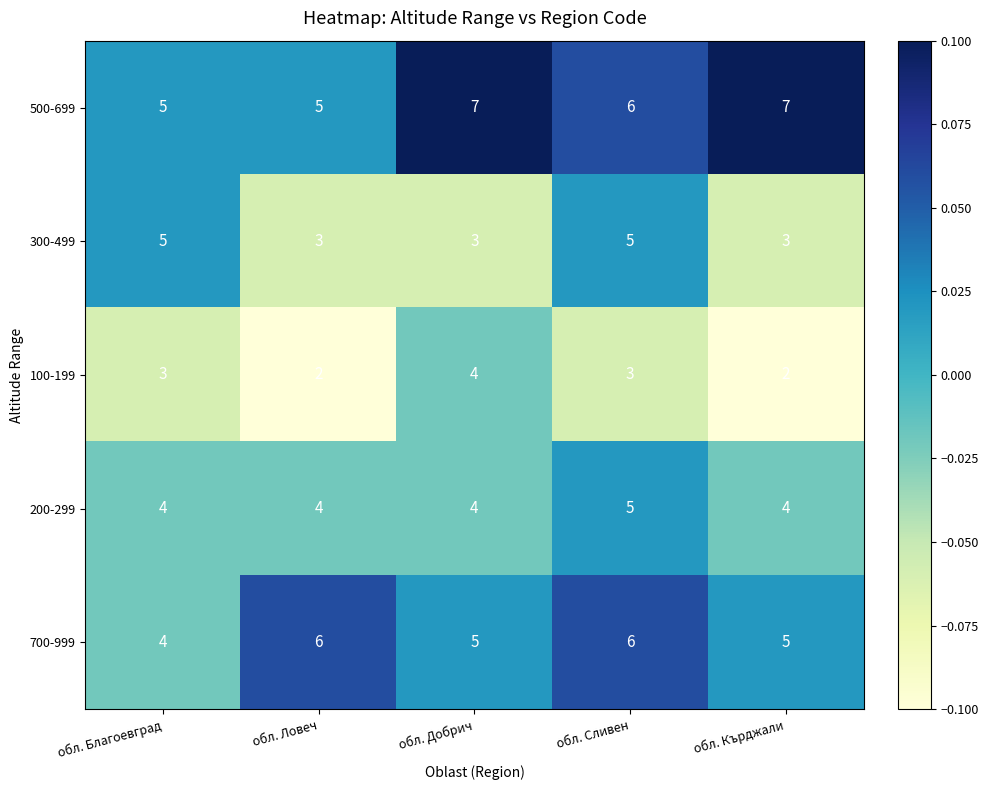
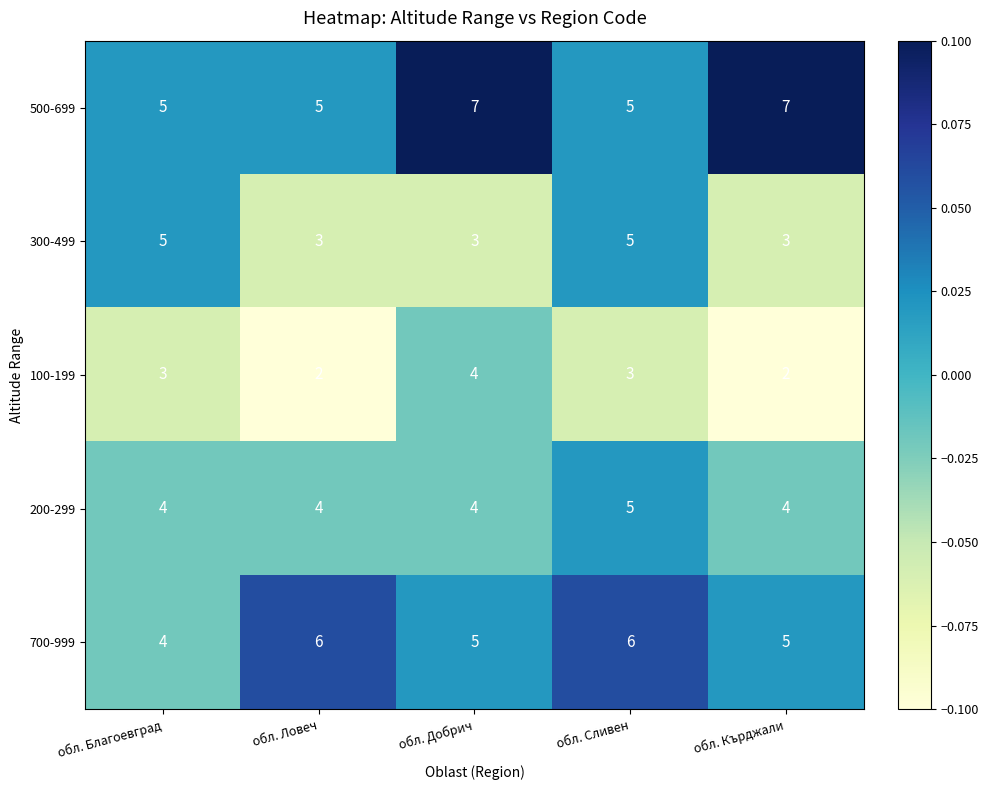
  {
    "500-699": {
      "обл. Благоевград": 5,
      "обл. Ловеч": 5,
      "обл. Добрич": 7,
-     "обл. Сливен": 6,
+     "обл. Сливен": 5,
      "обл. Кърджали": 7
    },
    "300-499": {
      "обл. Благоевград": 5,
      "обл. Ловеч": 3,
      "обл. Добрич": 3,
      "обл. Сливен": 5,
      "обл. Кърджали": 3
    },
    "100-199": {
      "обл. Благоевград": 3,
      "обл. Добрич": 4,
      "обл. Сливен": 3
    },
    "200-299": {
      "обл. Благоевград": 4,
      "обл. Ловеч": 4,
      "обл. Добрич": 4,
      "обл. Сливен": 5,
      "обл. Кърджали": 4
    },
    "700-999": {
      "обл. Благоевград": 4,
      "обл. Ловеч": 6,
      "обл. Добрич": 5,
      "обл. Сливен": 6,
      "обл. Кърджали": 5
    }
  }
